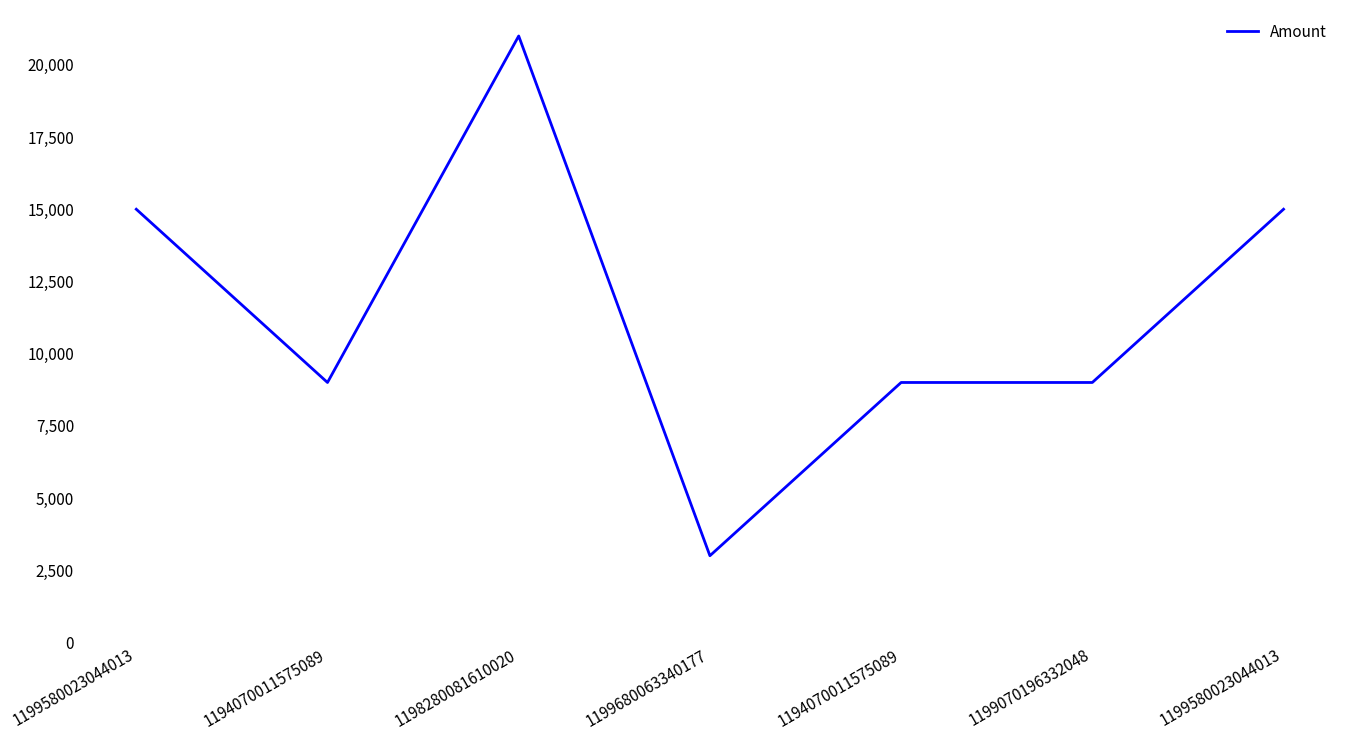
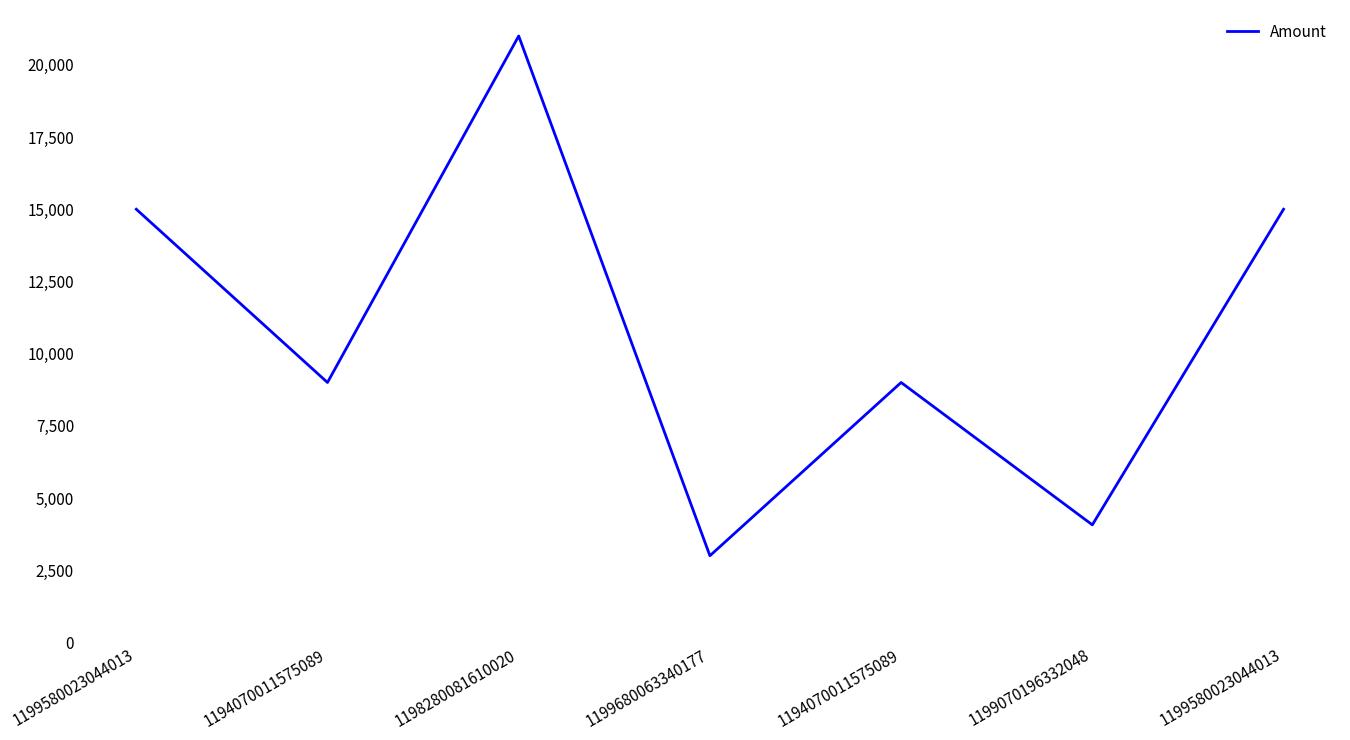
  {
    "1198280081610020": "21,000",
    "1199680063340177": "3,000",
-   "1199070196332048": "9,000"
+   "1199070196332048": "4,100"
  }
